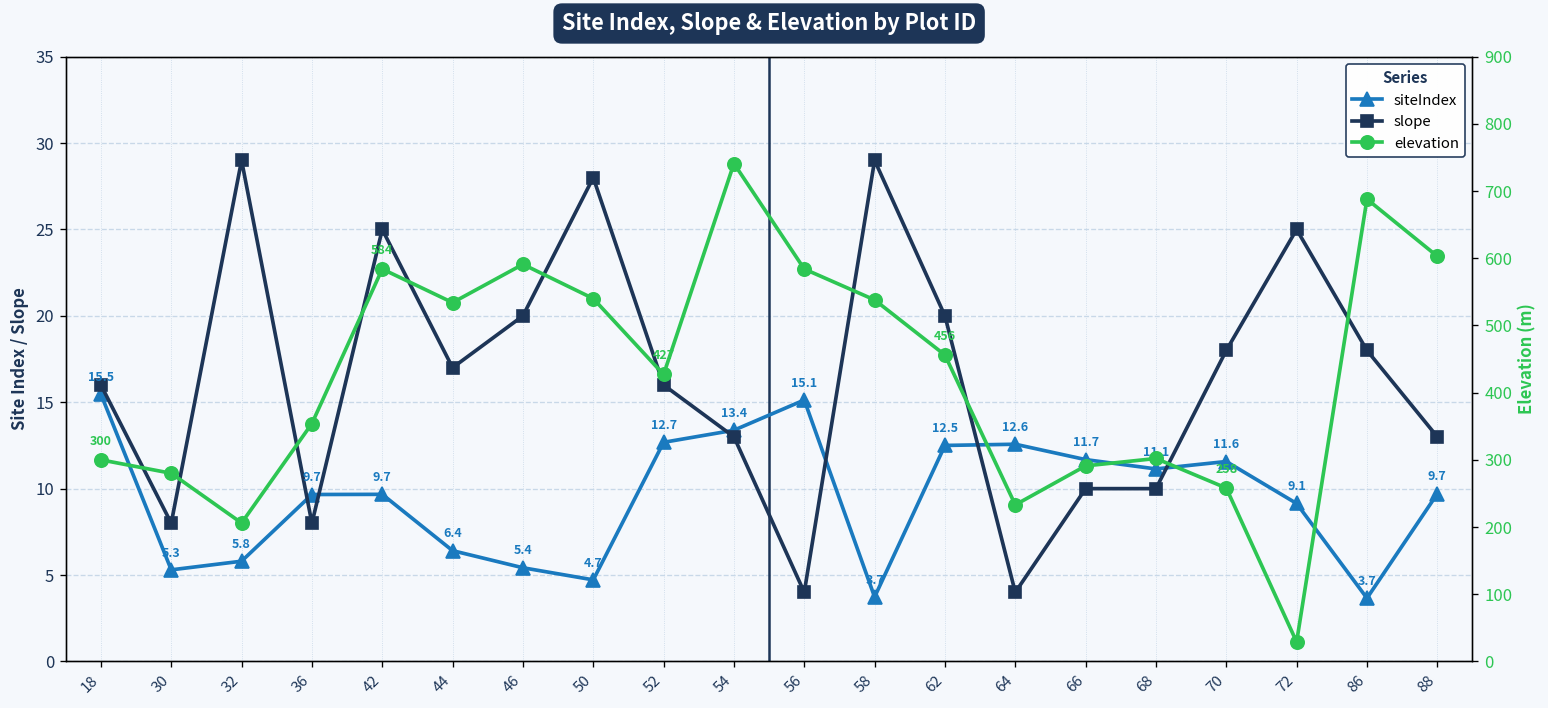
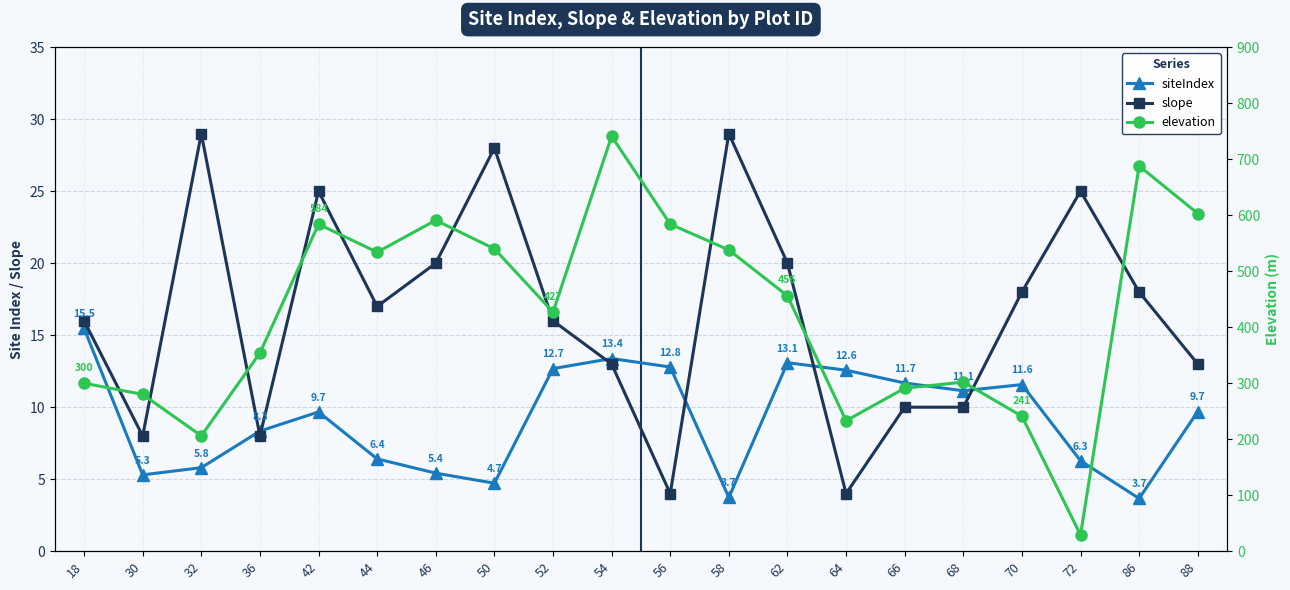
  {
    "siteIndex": {
      "30": 5.3,
      "32": 5.8,
-     "36": 9.7,
+     "36": 8.3,
      "42": 9.7,
      "44": 6.4,
      "46": 5.4,
      "50": 4.7,
      "52": 12.7,
      "54": 13.4,
-     "56": 15.1,
+     "56": 12.8,
      "58": 3.7,
-     "62": 12.5,
+     "62": 13.1,
      "64": 12.6,
      "66": 11.7,
      "70": 11.6,
-     "72": 9.1,
+     "72": 6.3,
      "86": 3.7,
      "88": 9.7
    },
    "elevation": {
      "18": 300,
      "42": 584,
      "52": 427,
      "62": 456,
-     "70": 258
+     "70": 241
    }
  }
